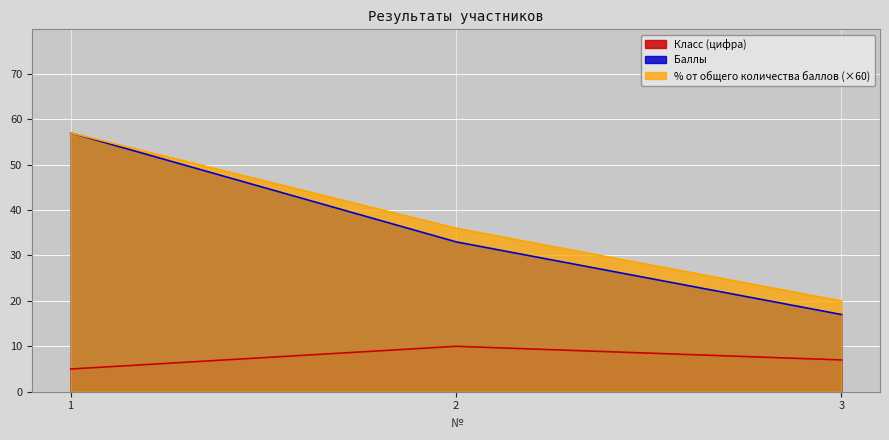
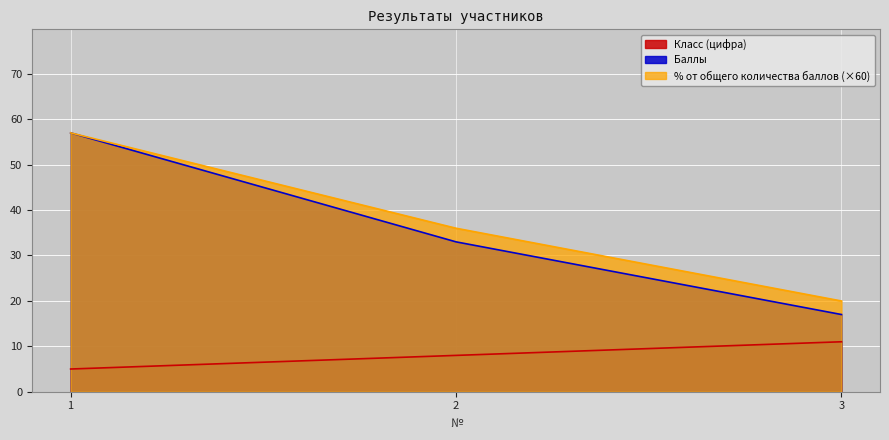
  {
    "Класс (цифра)": {
      "1": 5,
-     "2": 10,
-     "3": 7
+     "2": 8,
+     "3": 11
    },
    "Баллы": {
      "2": 33,
      "3": 17
    },
    "% от общего количества баллов (×60)": {
      "2": 36,
      "3": 20
    }
  }
